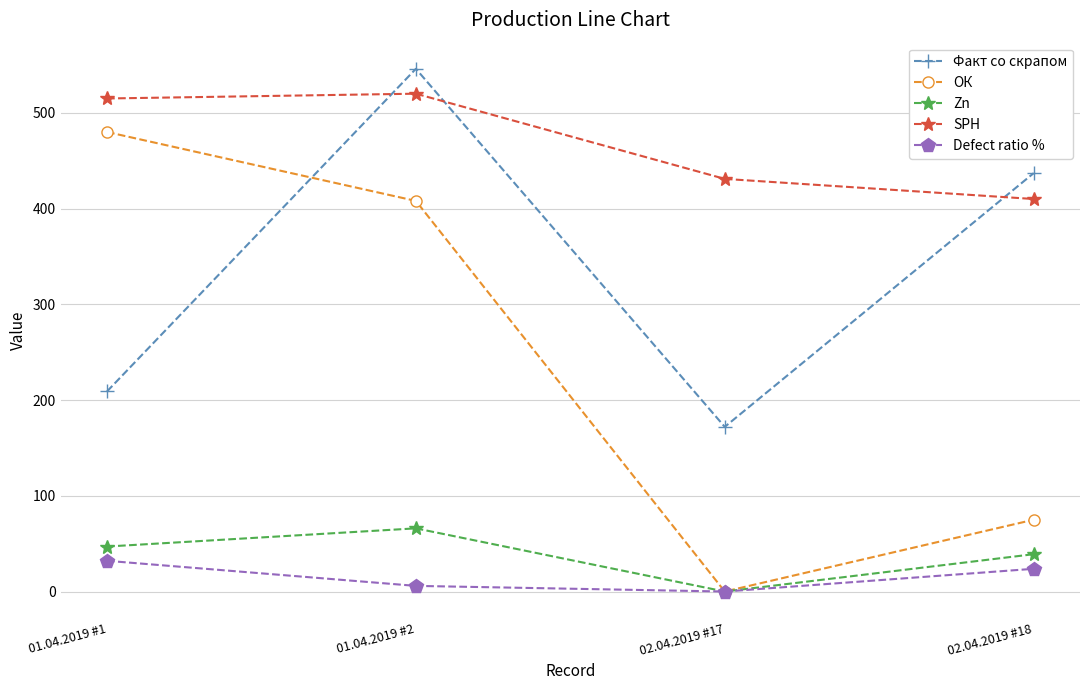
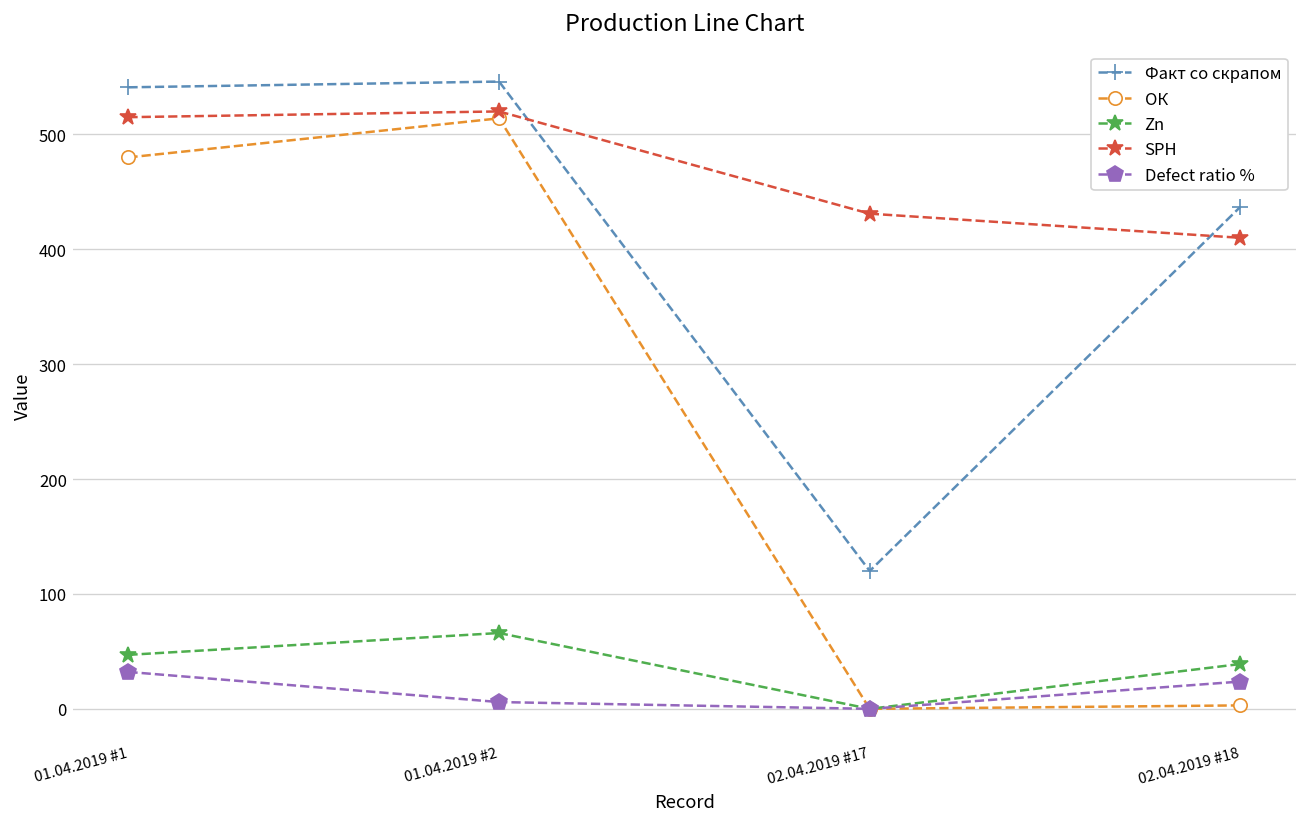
  {
    "Факт со скрапом": {
-     "01.04.2019 #1": 210,
+     "01.04.2019 #1": 540,
      "01.04.2019 #2": 550,
-     "02.04.2019 #17": 170,
+     "02.04.2019 #17": 120,
      "02.04.2019 #18": 440
    },
    "ОК": {
      "01.04.2019 #1": 480,
-     "01.04.2019 #2": 410,
-     "02.04.2019 #18": 80
+     "01.04.2019 #2": 510,
+     "02.04.2019 #18": 0
    },
    "Zn": {
      "01.04.2019 #1": 50,
      "01.04.2019 #2": 70,
      "02.04.2019 #18": 40
    },
    "SPH": {
      "01.04.2019 #1": 520,
      "01.04.2019 #2": 520,
      "02.04.2019 #17": 430,
      "02.04.2019 #18": 410
    },
    "Defect ratio %": {
      "01.04.2019 #1": 30,
      "01.04.2019 #2": 10,
      "02.04.2019 #18": 20
    }
  }
